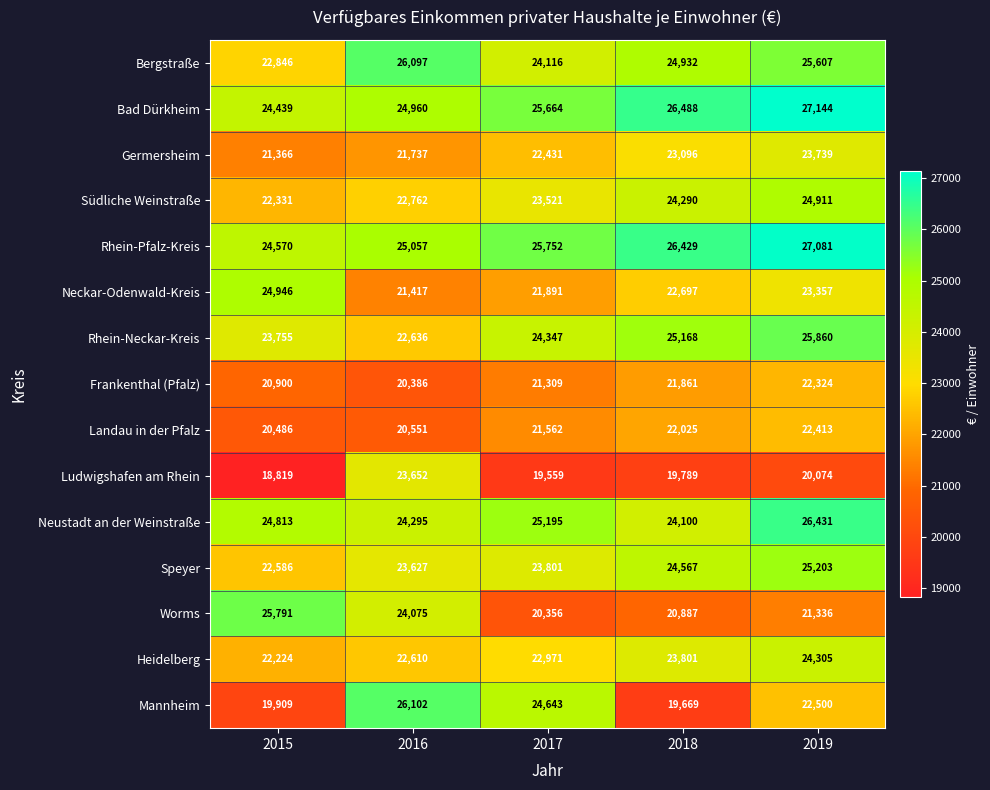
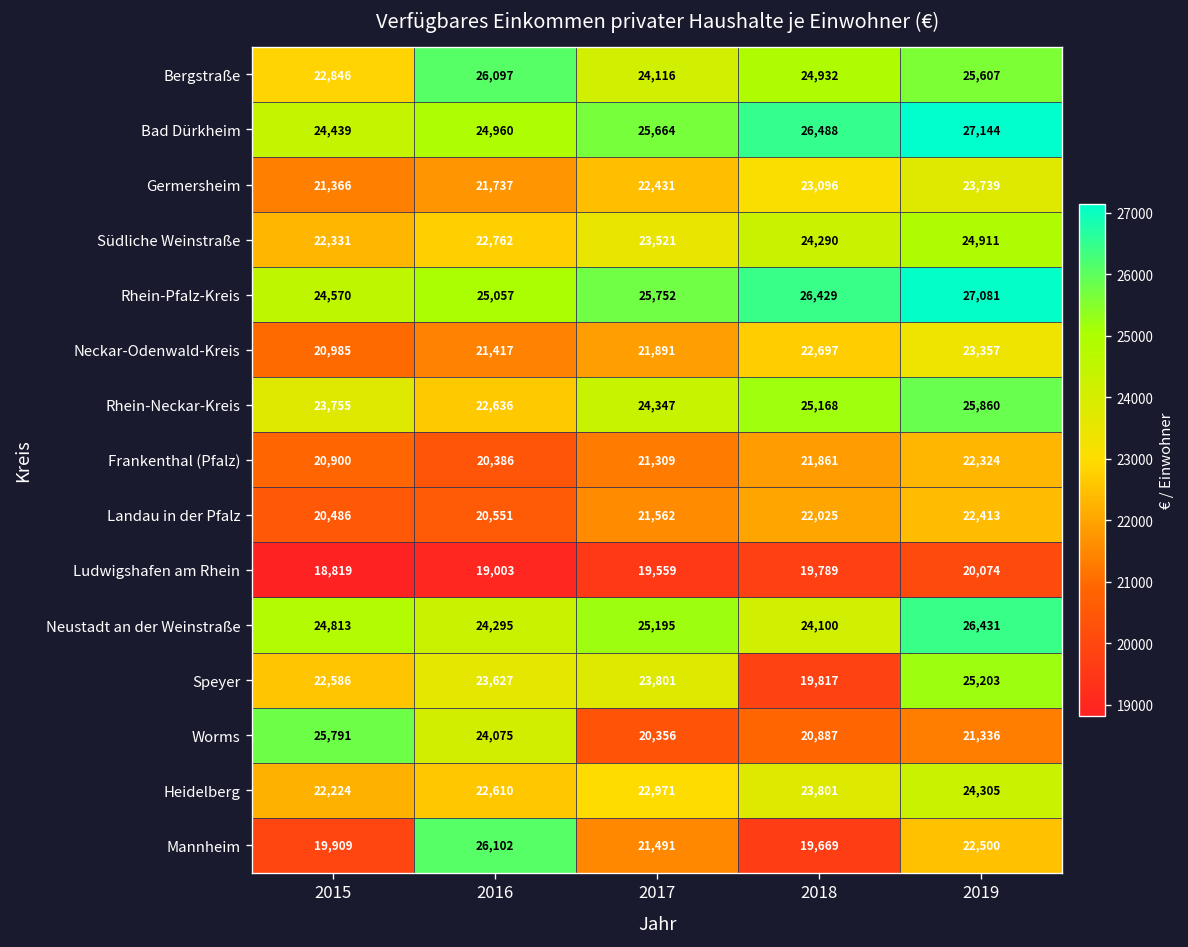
  {
    "Bergstraße": {
      "2015": "22,846",
      "2016": "26,097",
      "2017": "24,116",
      "2018": "24,932",
      "2019": "25,607"
    },
    "Bad Dürkheim": {
      "2015": "24,439",
      "2016": "24,960",
      "2017": "25,664",
      "2018": "26,488",
      "2019": "27,144"
    },
    "Germersheim": {
      "2015": "21,366",
      "2016": "21,737",
      "2017": "22,431",
      "2018": "23,096",
      "2019": "23,739"
    },
    "Südliche Weinstraße": {
      "2015": "22,331",
      "2016": "22,762",
      "2017": "23,521",
      "2018": "24,290",
      "2019": "24,911"
    },
    "Rhein-Pfalz-Kreis": {
      "2015": "24,570",
      "2016": "25,057",
      "2017": "25,752",
      "2018": "26,429",
      "2019": "27,081"
    },
    "Neckar-Odenwald-Kreis": {
-     "2015": "24,946",
+     "2015": "20,985",
      "2016": "21,417",
      "2017": "21,891",
      "2018": "22,697",
      "2019": "23,357"
    },
    "Rhein-Neckar-Kreis": {
      "2015": "23,755",
      "2016": "22,636",
      "2017": "24,347",
      "2018": "25,168",
      "2019": "25,860"
    },
    "Frankenthal (Pfalz)": {
      "2015": "20,900",
      "2016": "20,386",
      "2017": "21,309",
      "2018": "21,861",
      "2019": "22,324"
    },
    "Landau in der Pfalz": {
      "2015": "20,486",
      "2016": "20,551",
      "2017": "21,562",
      "2018": "22,025",
      "2019": "22,413"
    },
    "Ludwigshafen am Rhein": {
      "2015": "18,819",
-     "2016": "23,652",
+     "2016": "19,003",
      "2017": "19,559",
      "2018": "19,789",
      "2019": "20,074"
    },
    "Neustadt an der Weinstraße": {
      "2015": "24,813",
      "2016": "24,295",
      "2017": "25,195",
      "2018": "24,100",
      "2019": "26,431"
    },
    "Speyer": {
      "2015": "22,586",
      "2016": "23,627",
      "2017": "23,801",
-     "2018": "24,567",
+     "2018": "19,817",
      "2019": "25,203"
    },
    "Worms": {
      "2015": "25,791",
      "2016": "24,075",
      "2017": "20,356",
      "2018": "20,887",
      "2019": "21,336"
    },
    "Heidelberg": {
      "2015": "22,224",
      "2016": "22,610",
      "2017": "22,971",
      "2018": "23,801",
      "2019": "24,305"
    },
    "Mannheim": {
      "2015": "19,909",
      "2016": "26,102",
-     "2017": "24,643",
+     "2017": "21,491",
      "2018": "19,669",
      "2019": "22,500"
    }
  }
